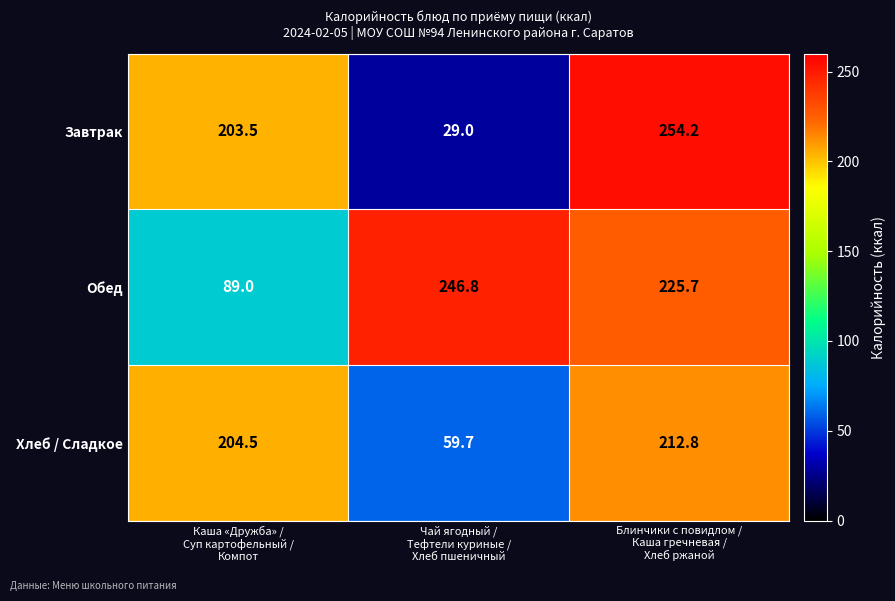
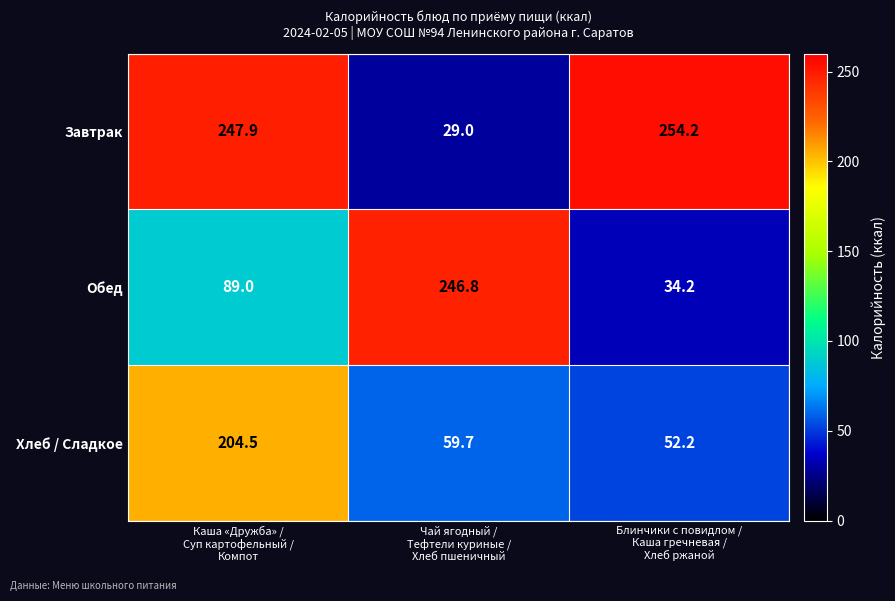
  {
    "Завтрак": {
-     "Каша «Дружба» / Суп картофельный / Компот": 203.5,
+     "Каша «Дружба» / Суп картофельный / Компот": 247.9,
      "Чай ягодный / Тефтели куриные / Хлеб пшеничный": 29.0,
      "Блинчики с повидлом / Каша гречневая / Хлеб ржаной": 254.2
    },
    "Обед": {
      "Каша «Дружба» / Суп картофельный / Компот": 89.0,
      "Чай ягодный / Тефтели куриные / Хлеб пшеничный": 246.8,
-     "Блинчики с повидлом / Каша гречневая / Хлеб ржаной": 225.7
+     "Блинчики с повидлом / Каша гречневая / Хлеб ржаной": 34.2
    },
    "Хлеб / Сладкое": {
      "Каша «Дружба» / Суп картофельный / Компот": 204.5,
      "Чай ягодный / Тефтели куриные / Хлеб пшеничный": 59.7,
-     "Блинчики с повидлом / Каша гречневая / Хлеб ржаной": 212.8
+     "Блинчики с повидлом / Каша гречневая / Хлеб ржаной": 52.2
    }
  }
